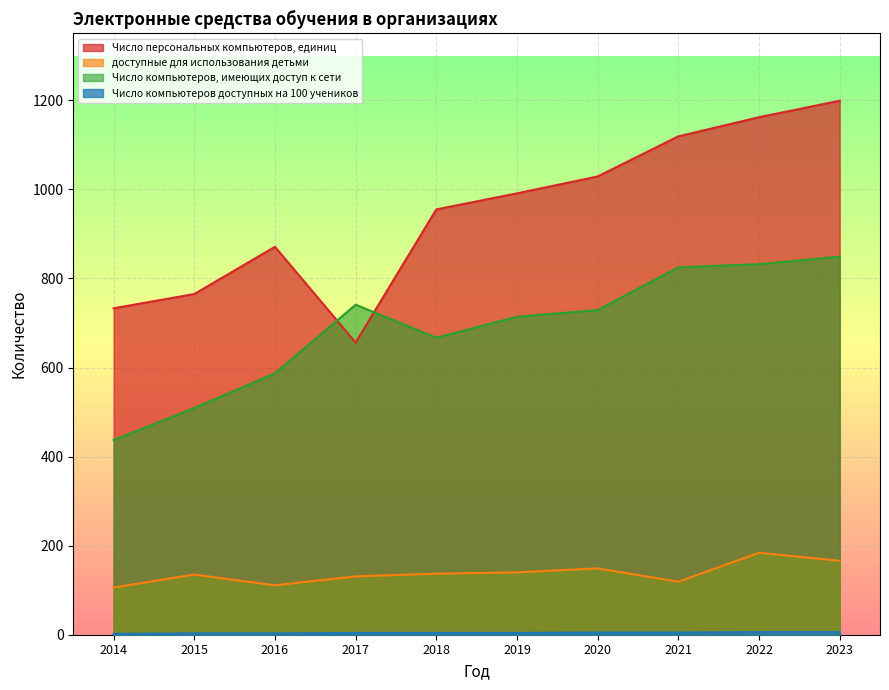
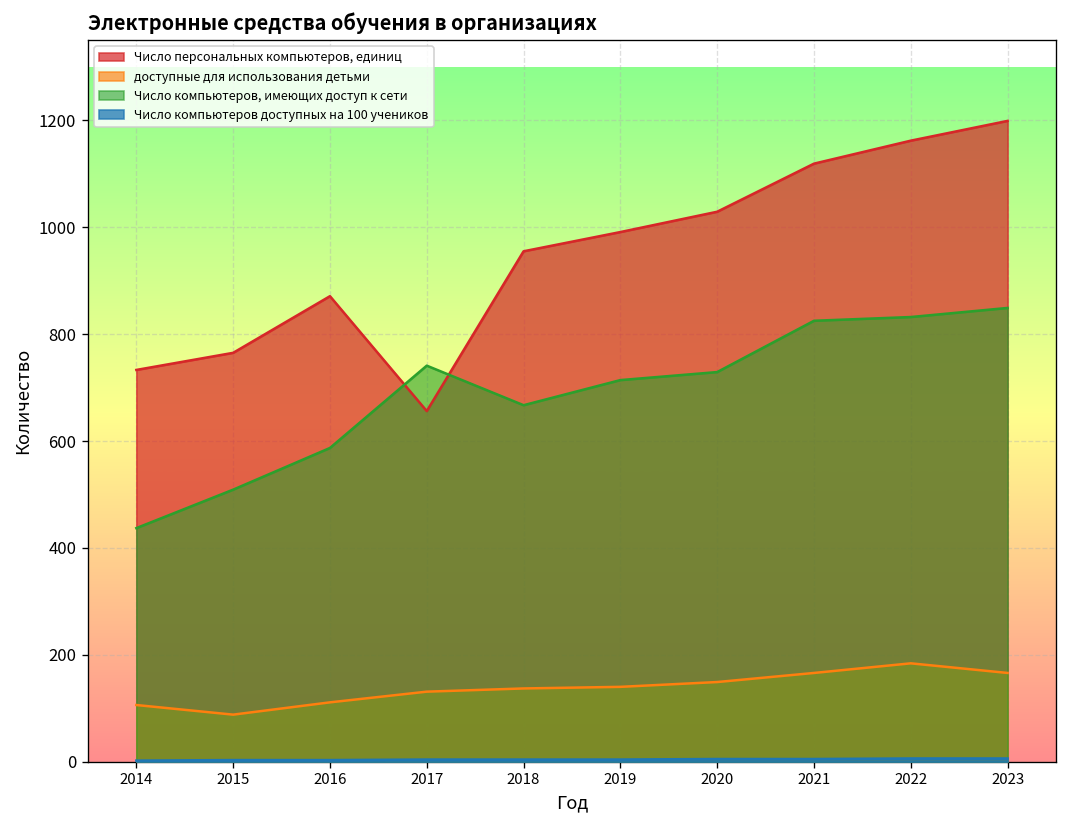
  {
    "Число персональных компьютеров, единиц": {
      "2014": 730,
      "2015": 770,
      "2016": 870,
      "2017": 660,
      "2018": 960,
      "2019": 990,
      "2020": 1030,
      "2021": 1120,
      "2022": 1160,
      "2023": 1200
    },
    "доступные для использования детьми": {
      "2014": 110,
-     "2015": 140,
+     "2015": 90,
      "2016": 110,
      "2017": 130,
      "2018": 140,
      "2019": 140,
      "2020": 150,
-     "2021": 120,
+     "2021": 170,
      "2022": 180,
      "2023": 170
    },
    "Число компьютеров, имеющих доступ к сети": {
      "2014": 440,
      "2015": 510,
      "2016": 590,
      "2017": 740,
      "2018": 670,
      "2019": 710,
      "2020": 730,
      "2021": 830,
      "2022": 830,
      "2023": 850
    },
    "Число компьютеров доступных на 100 учеников": {
      "2014": 0,
      "2015": 0,
      "2016": 0,
      "2017": 0,
      "2018": 0,
      "2019": 0,
      "2020": 10,
      "2021": 10,
      "2022": 10,
      "2023": 10
    }
  }
